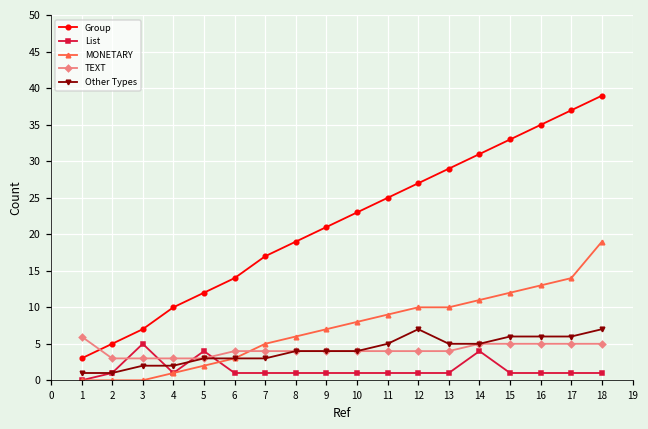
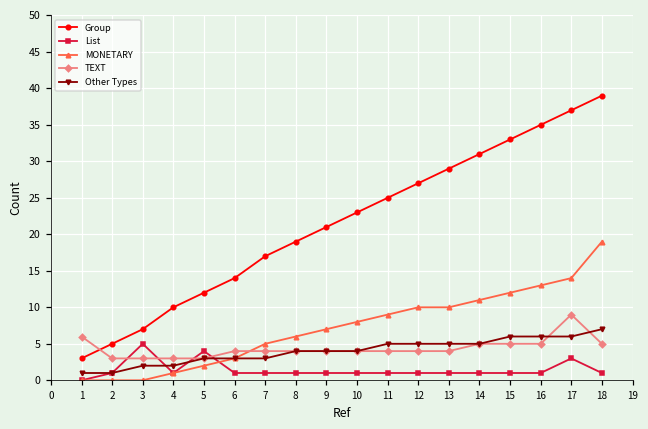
  {
    "Group": {
      "1": 3,
      "2": 5,
      "3": 7,
      "4": 10,
      "5": 12,
      "6": 14,
      "7": 17,
      "8": 19,
      "9": 21,
      "10": 23,
      "11": 25,
      "12": 27,
      "13": 29,
      "14": 31,
      "15": 33,
      "16": 35,
      "17": 37,
      "18": 39
    },
    "List": {
      "3": 5,
      "5": 4,
      "6": 1,
      "7": 1,
      "8": 1,
      "9": 1,
      "10": 1,
      "11": 1,
      "12": 1,
      "13": 1,
-     "14": 4,
+     "14": 1,
      "15": 1,
      "16": 1,
-     "17": 1,
+     "17": 3,
      "18": 1
    },
    "MONETARY": {
      "2": 0,
      "3": 0,
      "5": 2,
      "7": 5,
      "8": 6,
      "9": 7,
      "10": 8,
      "11": 9,
      "12": 10,
      "13": 10,
      "14": 11,
      "15": 12,
      "16": 13,
      "17": 14,
      "18": 19
    },
    "TEXT": {
      "1": 6,
      "2": 3,
      "3": 3,
      "4": 3,
      "6": 4,
      "7": 4,
      "11": 4,
      "12": 4,
      "13": 4,
      "15": 5,
      "16": 5,
-     "17": 5,
+     "17": 9,
      "18": 5
    },
    "Other Types": {
      "1": 1,
      "3": 2,
      "4": 2,
      "7": 3,
      "11": 5,
-     "12": 7,
+     "12": 5,
      "13": 5,
      "15": 6,
      "16": 6,
      "17": 6,
      "18": 7
    }
  }
